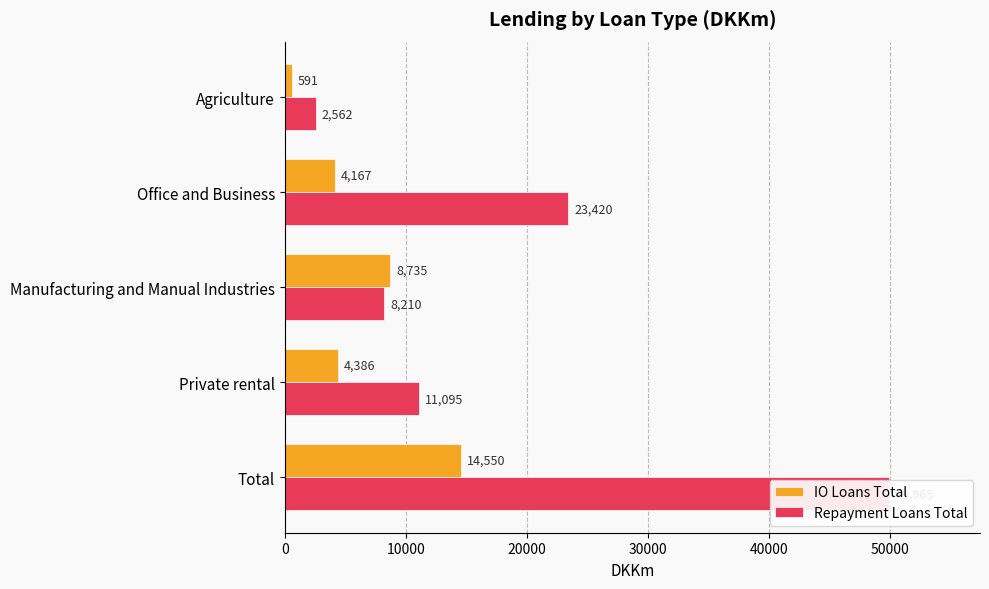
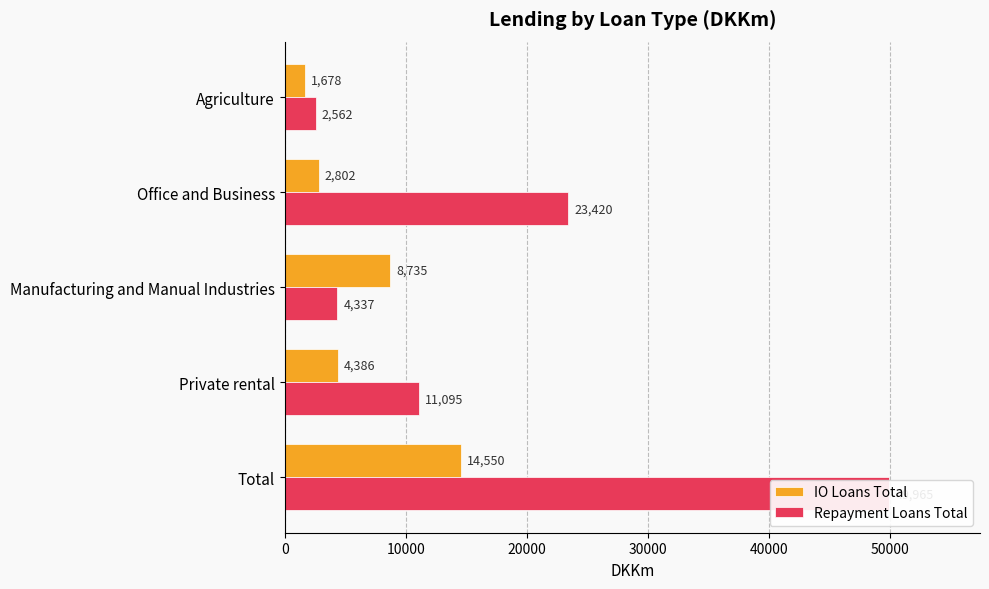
  {
    "IO Loans Total": {
-     "Agriculture": "591",
-     "Office and Business": "4,167",
+     "Agriculture": "1,678",
+     "Office and Business": "2,802",
      "Manufacturing and Manual Industries": "8,735",
      "Private rental": "4,386",
      "Total": "14,550"
    },
    "Repayment Loans Total": {
      "Agriculture": "2,562",
      "Office and Business": "23,420",
-     "Manufacturing and Manual Industries": "8,210",
+     "Manufacturing and Manual Industries": "4,337",
      "Private rental": "11,095"
    }
  }
